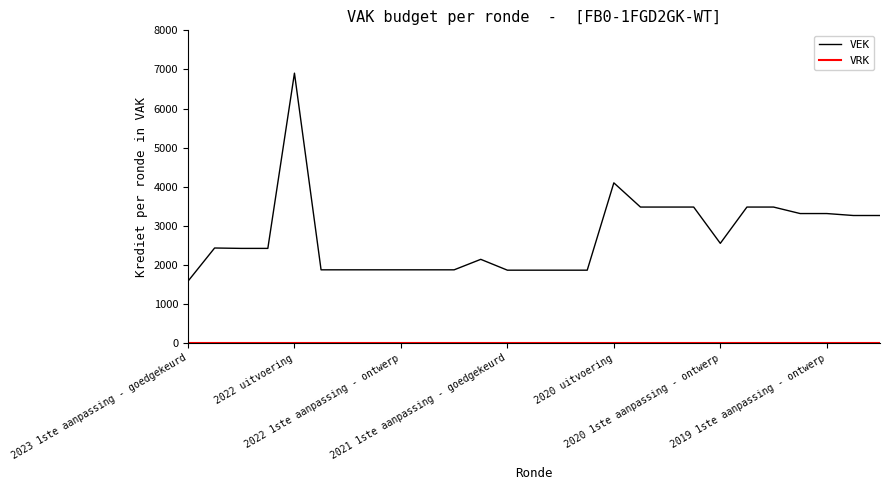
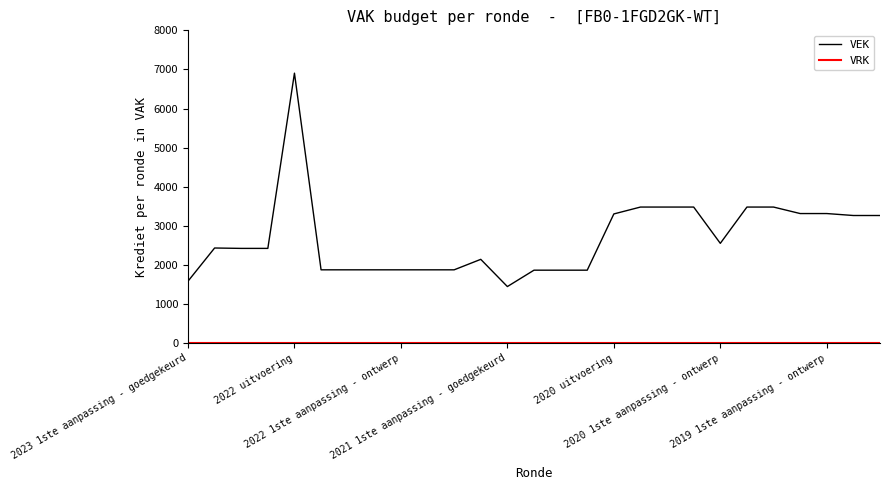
  {
    "VEK": {
      "2023 1ste aanpassing - goedgekeurd": 1600,
      "2022 uitvoering": 6900,
      "2022 1ste aanpassing - ontwerp": 1900,
-     "2021 1ste aanpassing - goedgekeurd": 1900,
-     "2020 uitvoering": 4100,
+     "2021 1ste aanpassing - goedgekeurd": 1400,
+     "2020 uitvoering": 3300,
      "2020 1ste aanpassing - ontwerp": 2600,
      "2019 1ste aanpassing - ontwerp": 3300
    },
    "VRK": {
      "2023 1ste aanpassing - goedgekeurd": 0,
      "2022 uitvoering": 0,
      "2022 1ste aanpassing - ontwerp": 0,
      "2021 1ste aanpassing - goedgekeurd": 0,
      "2020 uitvoering": 0,
      "2020 1ste aanpassing - ontwerp": 0,
      "2019 1ste aanpassing - ontwerp": 0
    }
  }
